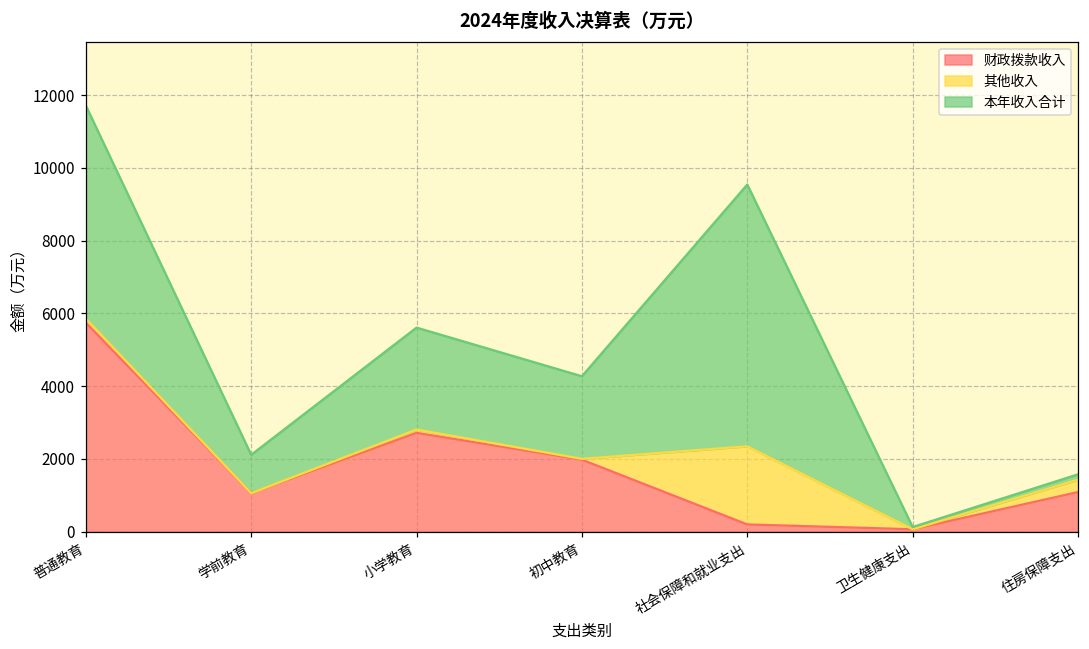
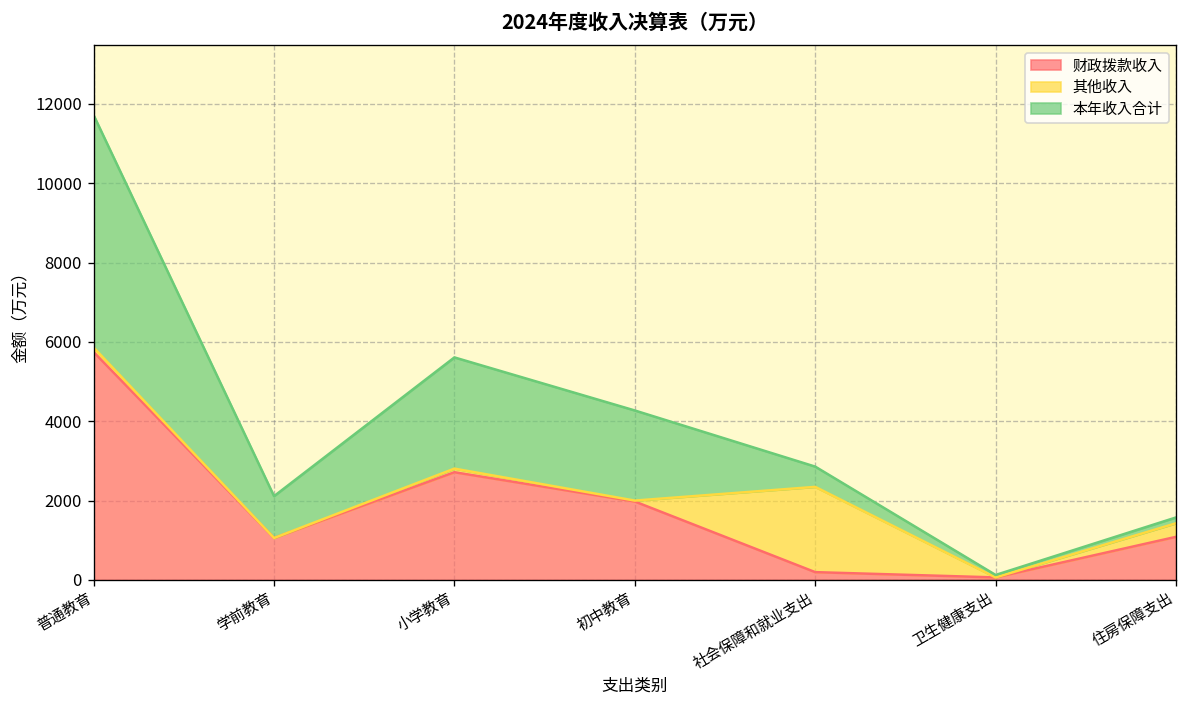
  {
    "财政拨款收入": {
      "普通教育": 5700,
      "小学教育": 2700,
      "社会保障和就业支出": 200,
      "住房保障支出": 1100
    },
    "其他收入": {
      "普通教育": 100,
      "小学教育": 100,
      "社会保障和就业支出": 2100,
      "住房保障支出": 300
    },
    "本年收入合计": {
      "普通教育": 5900,
      "学前教育": 1100,
      "小学教育": 2800,
      "初中教育": 2300,
-     "社会保障和就业支出": 7200,
+     "社会保障和就业支出": 500,
      "住房保障支出": 100
    }
  }
